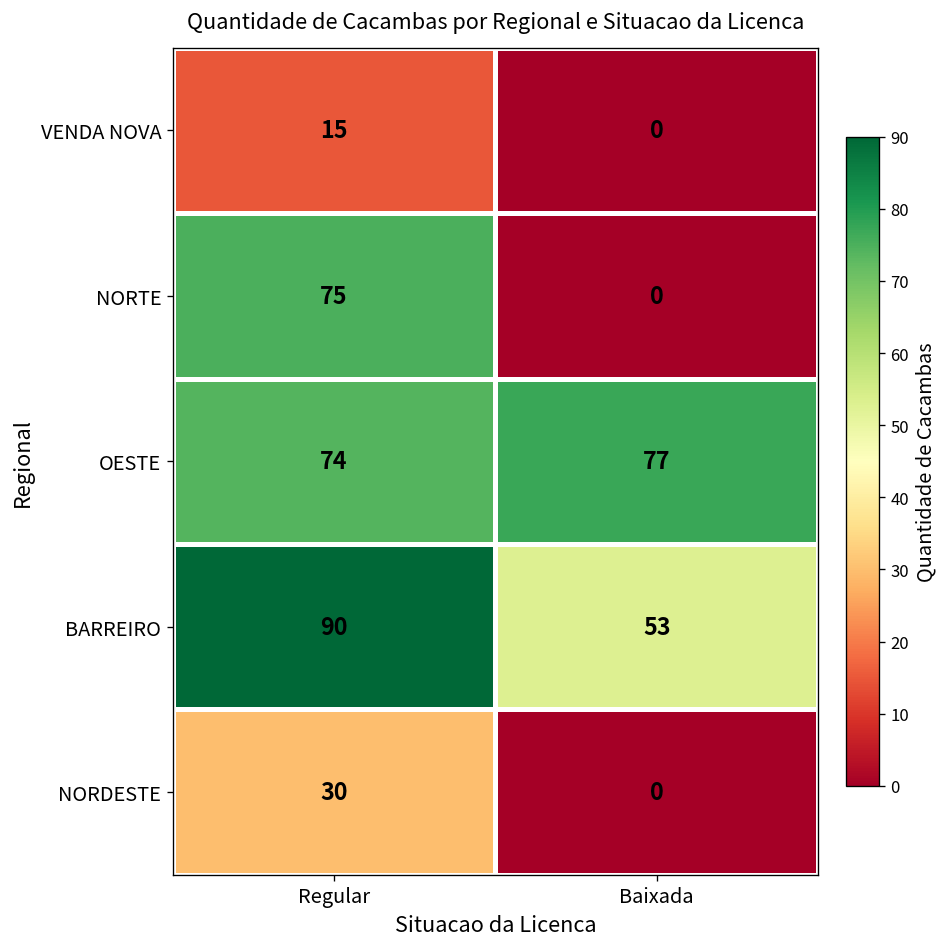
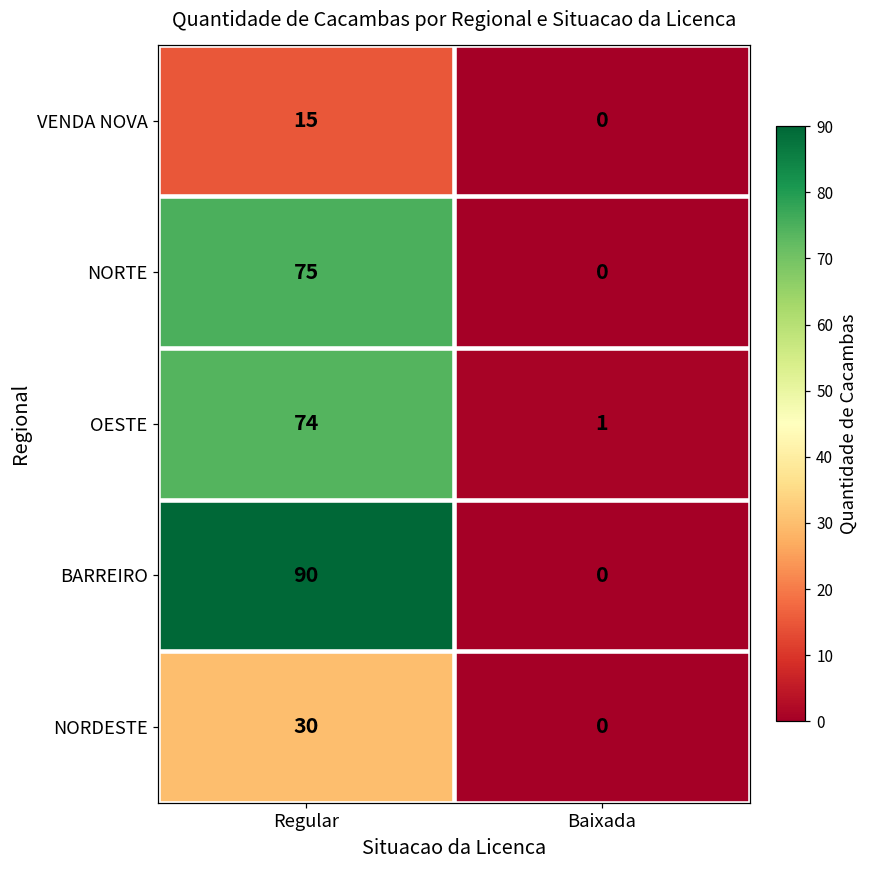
  {
    "VENDA NOVA": {
      "Regular": 15,
      "Baixada": 0
    },
    "NORTE": {
      "Regular": 75,
      "Baixada": 0
    },
    "OESTE": {
      "Regular": 74,
-     "Baixada": 77
+     "Baixada": 1
    },
    "BARREIRO": {
      "Regular": 90,
-     "Baixada": 53
+     "Baixada": 0
    },
    "NORDESTE": {
      "Regular": 30,
      "Baixada": 0
    }
  }
